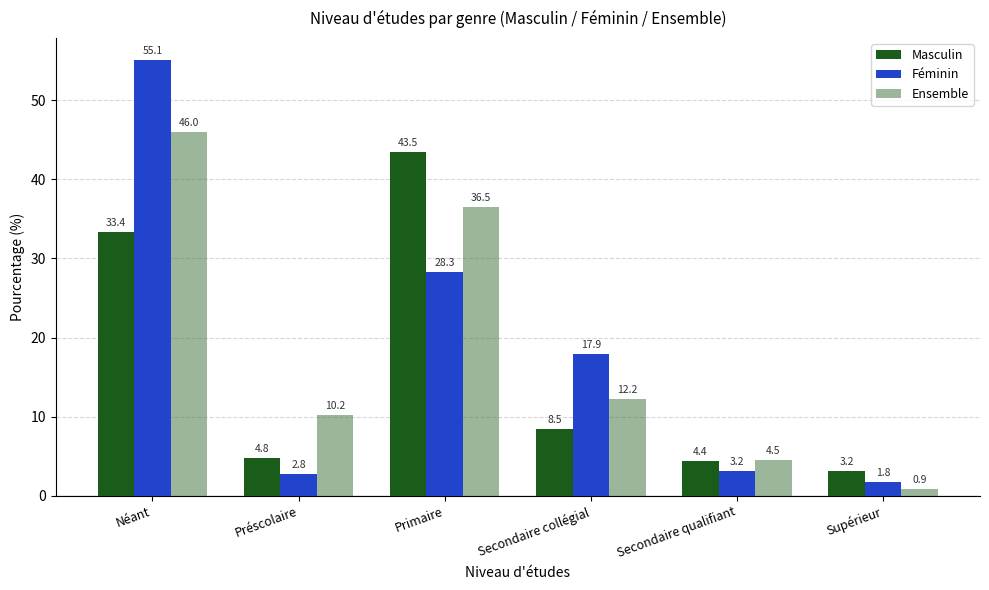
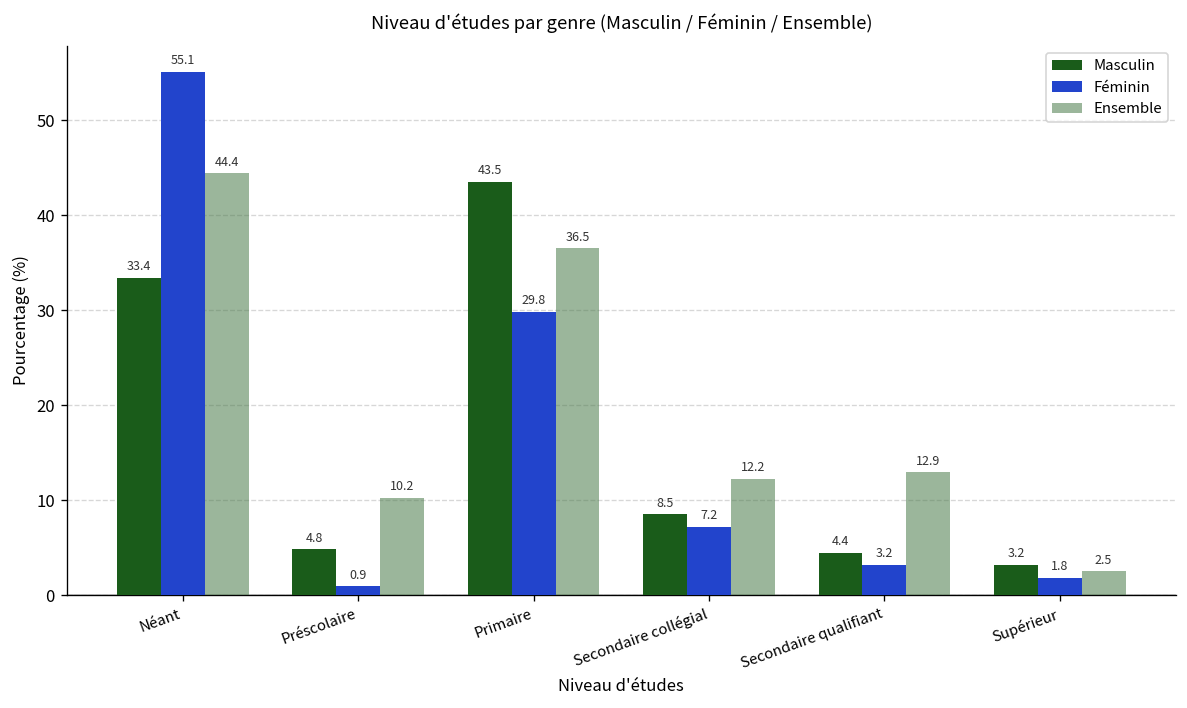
  {
    "Masculin": {
      "Néant": 33.4,
      "Préscolaire": 4.8,
      "Primaire": 43.5,
      "Secondaire collégial": 8.5,
      "Secondaire qualifiant": 4.4,
      "Supérieur": 3.2
    },
    "Féminin": {
      "Néant": 55.1,
-     "Préscolaire": 2.8,
-     "Primaire": 28.3,
-     "Secondaire collégial": 17.9,
+     "Préscolaire": 0.9,
+     "Primaire": 29.8,
+     "Secondaire collégial": 7.2,
      "Secondaire qualifiant": 3.2,
      "Supérieur": 1.8
    },
    "Ensemble": {
-     "Néant": 46.0,
+     "Néant": 44.4,
      "Préscolaire": 10.2,
      "Primaire": 36.5,
      "Secondaire collégial": 12.2,
-     "Secondaire qualifiant": 4.5,
-     "Supérieur": 0.9
+     "Secondaire qualifiant": 12.9,
+     "Supérieur": 2.5
    }
  }
